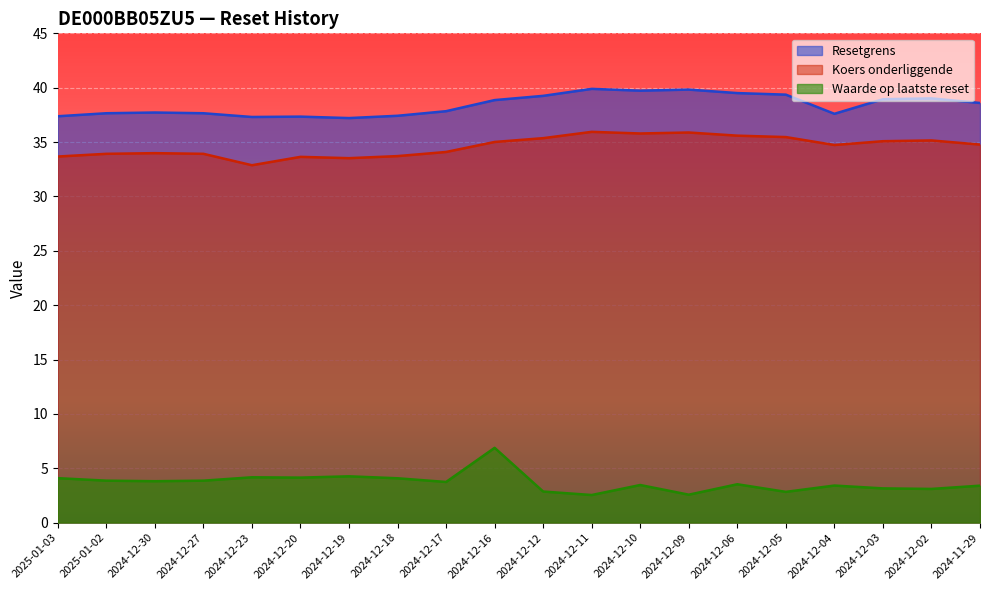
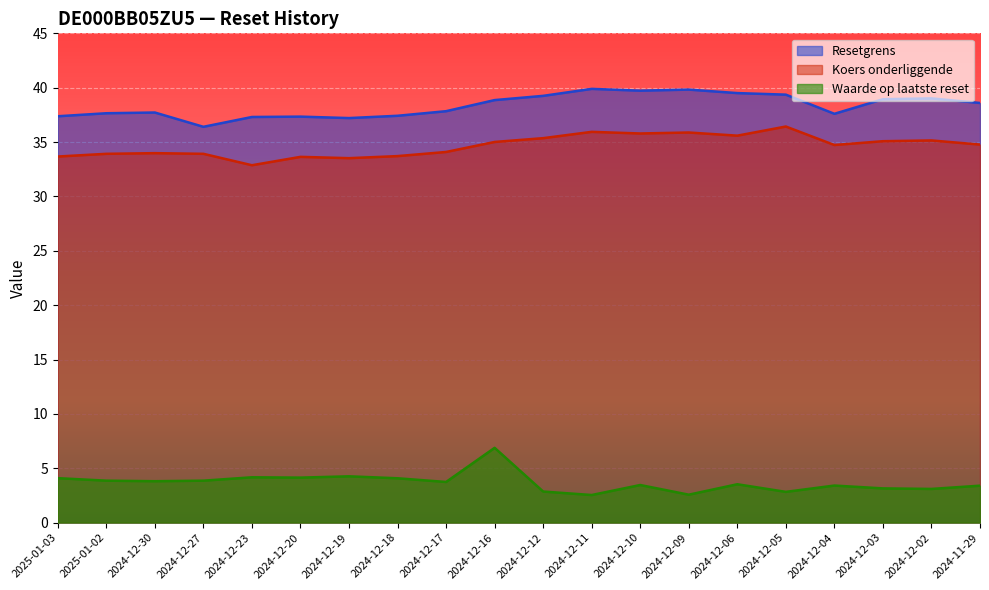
  {
    "Resetgrens": {
      "2025-01-03": 37.4,
      "2025-01-02": 37.7,
      "2024-12-30": 37.7,
-     "2024-12-27": 37.7,
+     "2024-12-27": 36.4,
      "2024-12-23": 37.3,
      "2024-12-20": 37.3,
      "2024-12-19": 37.2,
      "2024-12-18": 37.4,
      "2024-12-17": 37.8,
      "2024-12-16": 38.9,
      "2024-12-12": 39.3,
      "2024-12-11": 39.9,
      "2024-12-10": 39.7,
      "2024-12-09": 39.8,
      "2024-12-06": 39.5,
      "2024-12-05": 39.4,
      "2024-12-04": 37.6,
      "2024-11-29": 38.6
    },
    "Koers onderliggende": {
      "2025-01-03": 33.7,
      "2025-01-02": 33.9,
      "2024-12-30": 34.0,
      "2024-12-27": 33.9,
      "2024-12-23": 32.9,
      "2024-12-20": 33.6,
      "2024-12-19": 33.5,
      "2024-12-18": 33.7,
      "2024-12-17": 34.1,
      "2024-12-16": 35.0,
      "2024-12-12": 35.4,
      "2024-12-11": 35.9,
      "2024-12-10": 35.8,
      "2024-12-09": 35.9,
      "2024-12-06": 35.6,
-     "2024-12-05": 35.5,
+     "2024-12-05": 36.4,
      "2024-12-04": 34.7,
      "2024-12-03": 35.1,
      "2024-12-02": 35.2,
      "2024-11-29": 34.8
    },
    "Waarde op laatste reset": {
      "2025-01-03": 4.1,
      "2025-01-02": 3.9,
      "2024-12-30": 3.8,
      "2024-12-27": 3.9,
      "2024-12-23": 4.2,
      "2024-12-20": 4.1,
      "2024-12-19": 4.3,
      "2024-12-18": 4.1,
      "2024-12-17": 3.7,
      "2024-12-16": 6.9,
      "2024-12-12": 2.9,
      "2024-12-11": 2.5,
      "2024-12-10": 3.5,
      "2024-12-09": 2.6,
      "2024-12-06": 3.5,
      "2024-12-05": 2.8,
      "2024-12-04": 3.4,
      "2024-12-03": 3.2,
      "2024-12-02": 3.1,
      "2024-11-29": 3.4
    }
  }
